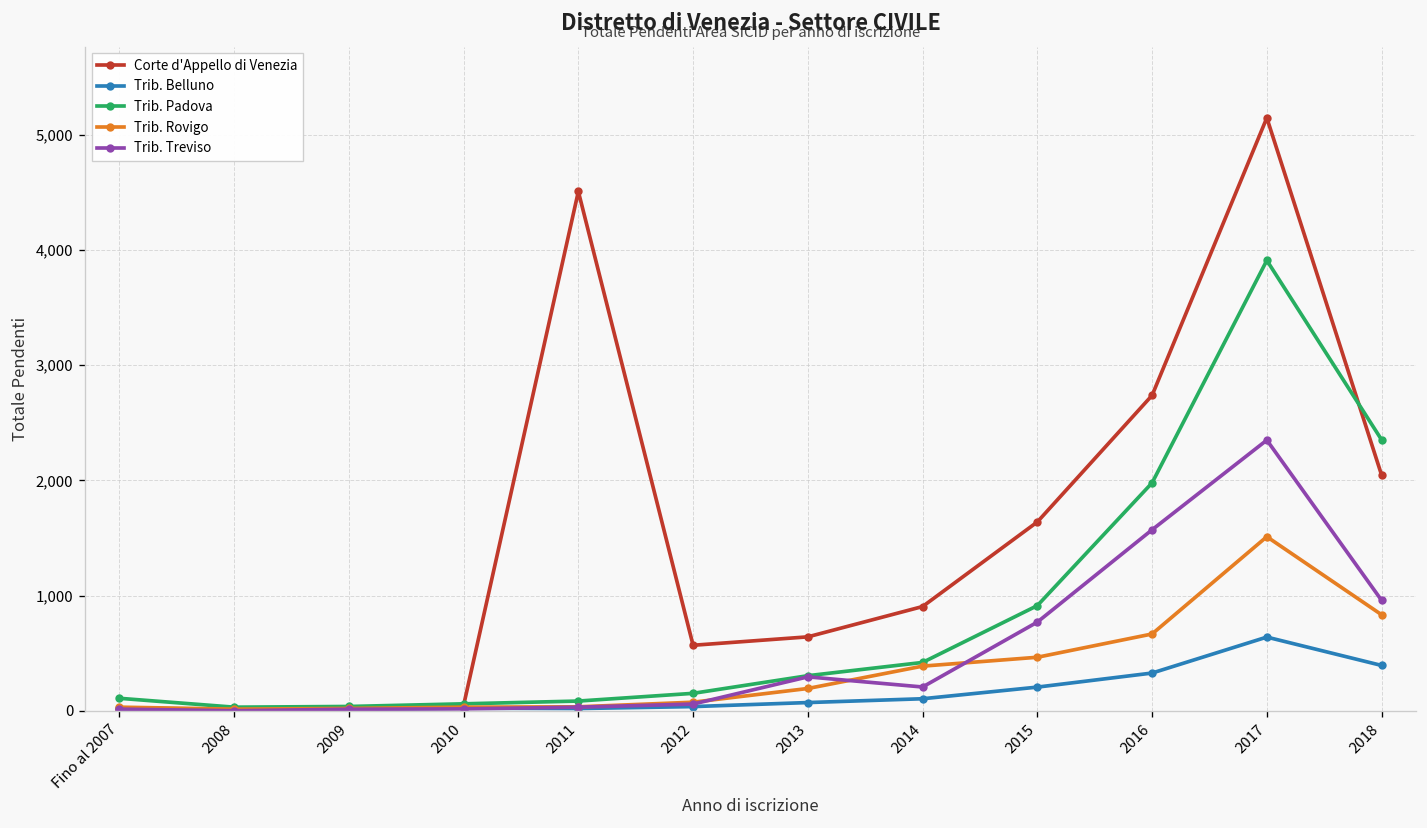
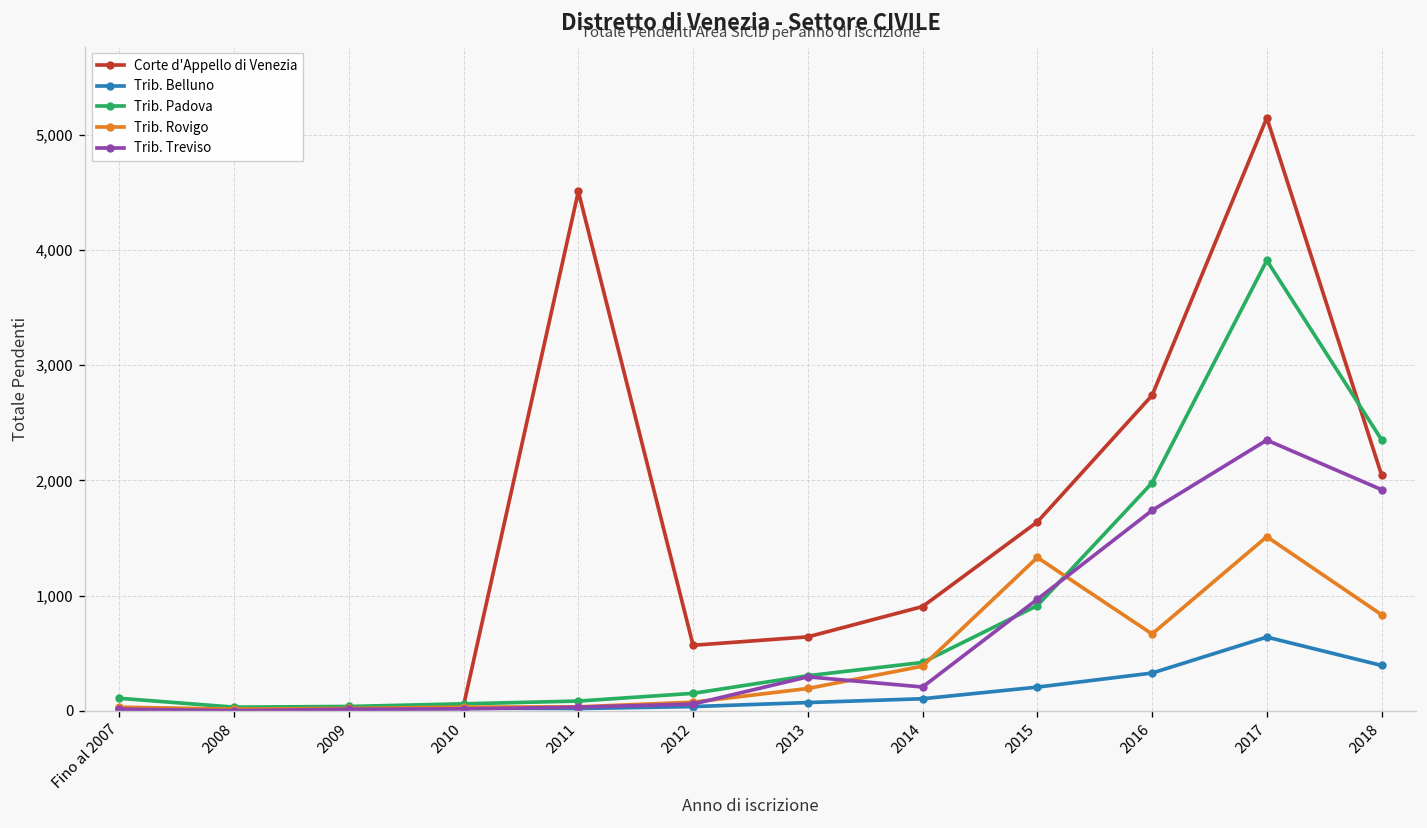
  {
    "Corte d'Appello di Venezia": {
      "2011": "4,500",
      "2012": "600",
      "2013": "600",
      "2014": "900",
      "2015": "1,600",
      "2016": "2,700",
      "2017": "5,100",
      "2018": "2,000"
    },
    "Trib. Belluno": {
      "2013": "100",
      "2014": "100",
      "2015": "200",
      "2016": "300",
      "2017": "600",
      "2018": "400"
    },
    "Trib. Padova": {
      "Fino al 2007": "100",
      "2011": "100",
      "2012": "200",
      "2014": "400",
      "2015": "900",
      "2016": "2,000",
      "2017": "3,900",
      "2018": "2,400"
    },
    "Trib. Rovigo": {
      "2013": "200",
      "2014": "400",
-     "2015": "500",
+     "2015": "1,300",
      "2016": "700",
      "2017": "1,500",
      "2018": "800"
    },
    "Trib. Treviso": {
      "2014": "200",
-     "2015": "800",
-     "2016": "1,600",
+     "2015": "1,000",
+     "2016": "1,700",
      "2017": "2,400",
-     "2018": "1,000"
+     "2018": "1,900"
    }
  }
